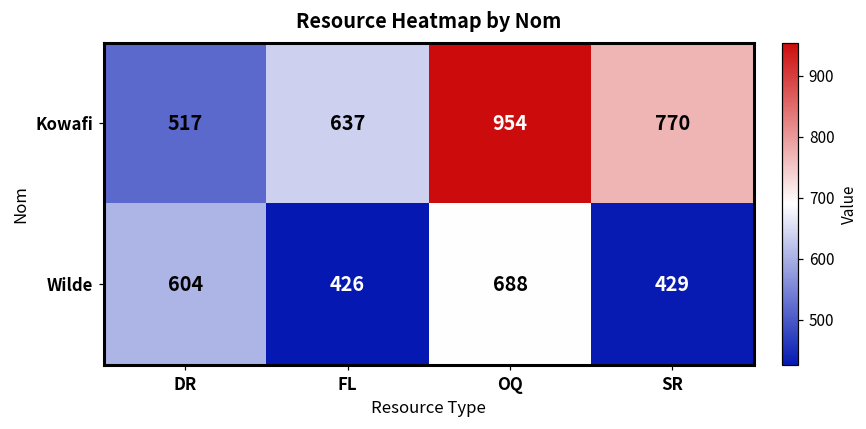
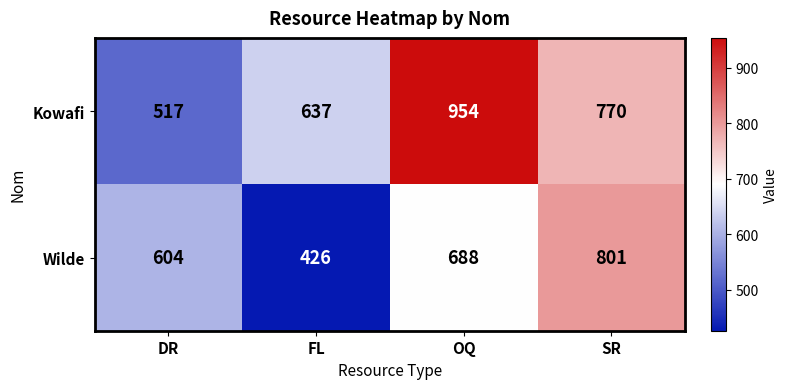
  {
    "Kowafi": {
      "DR": 517,
      "FL": 637,
      "OQ": 954,
      "SR": 770
    },
    "Wilde": {
      "DR": 604,
      "FL": 426,
      "OQ": 688,
-     "SR": 429
+     "SR": 801
    }
  }
